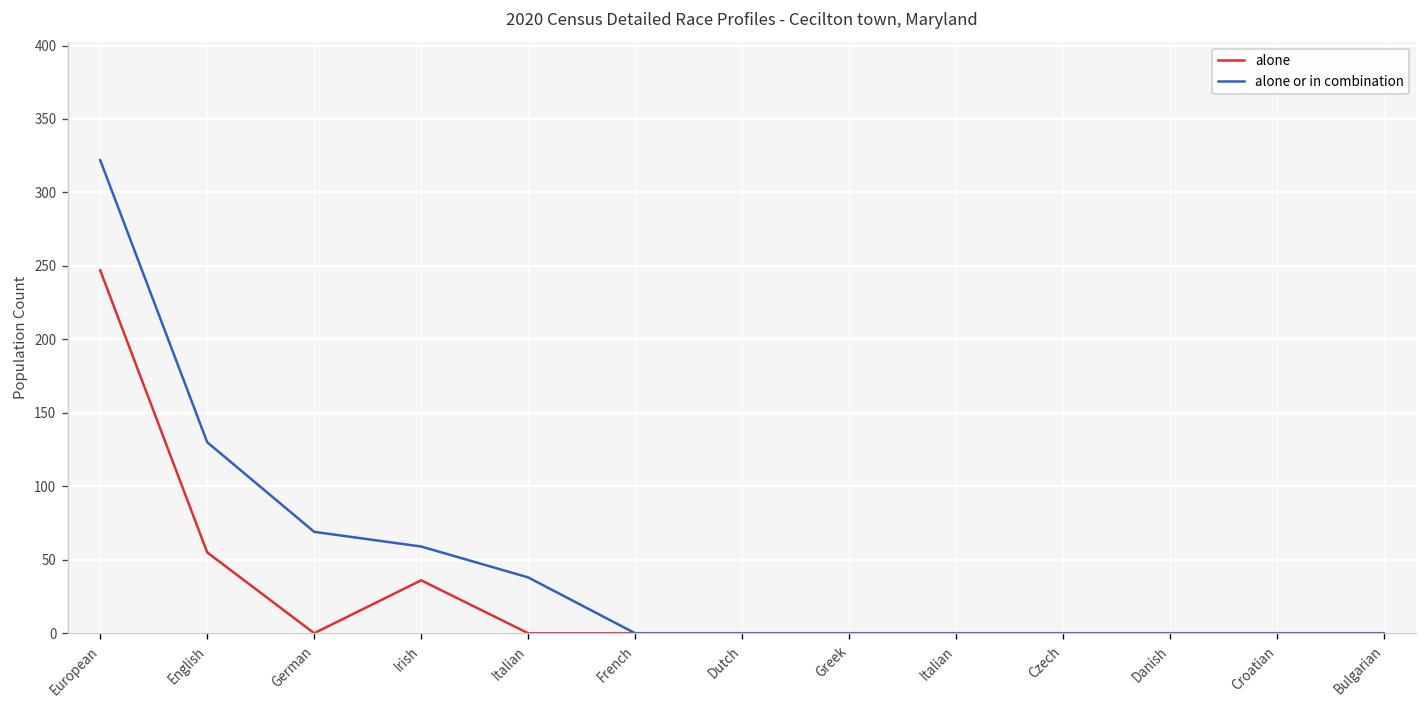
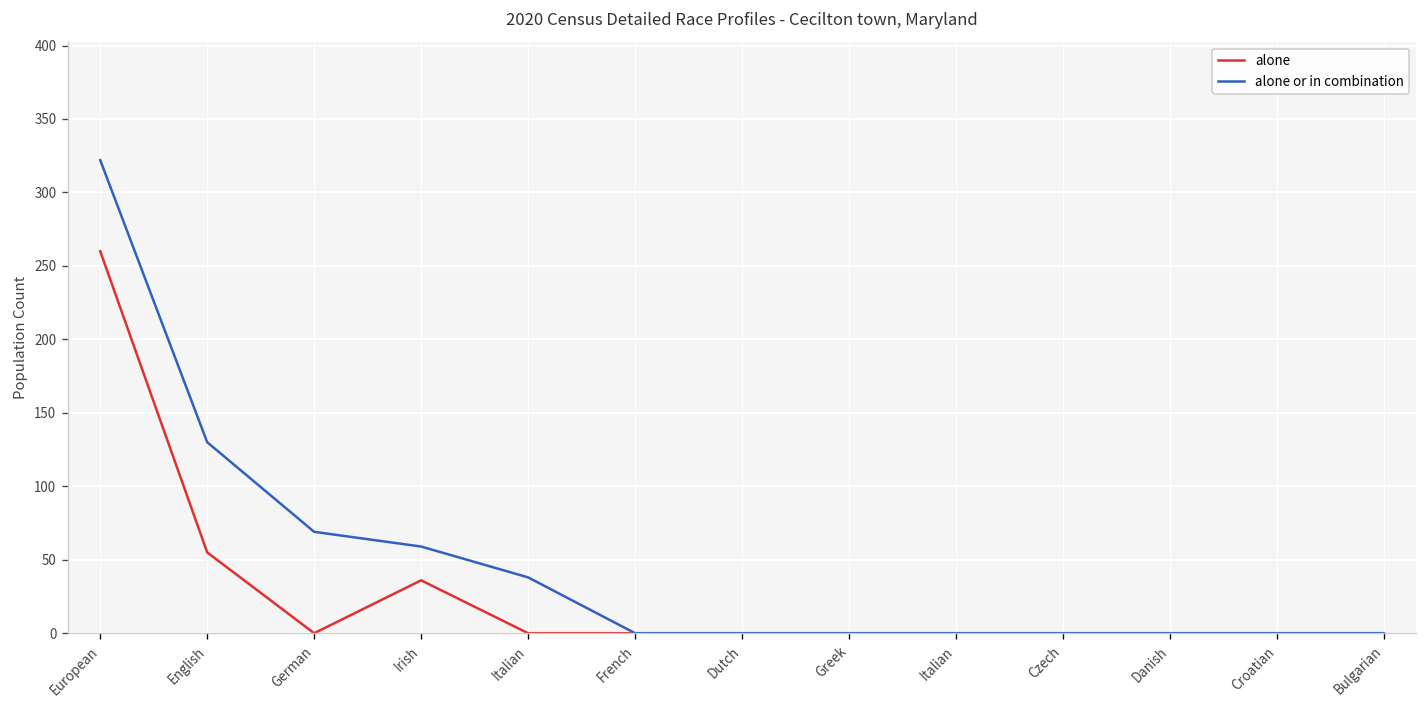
  {
    "alone": {
-     "European": 247,
+     "European": 260,
      "English": 55,
      "German": 0,
      "Irish": 36
    },
    "alone or in combination": {
      "European": 322,
      "English": 130,
      "German": 69,
      "Irish": 59
    }
  }
